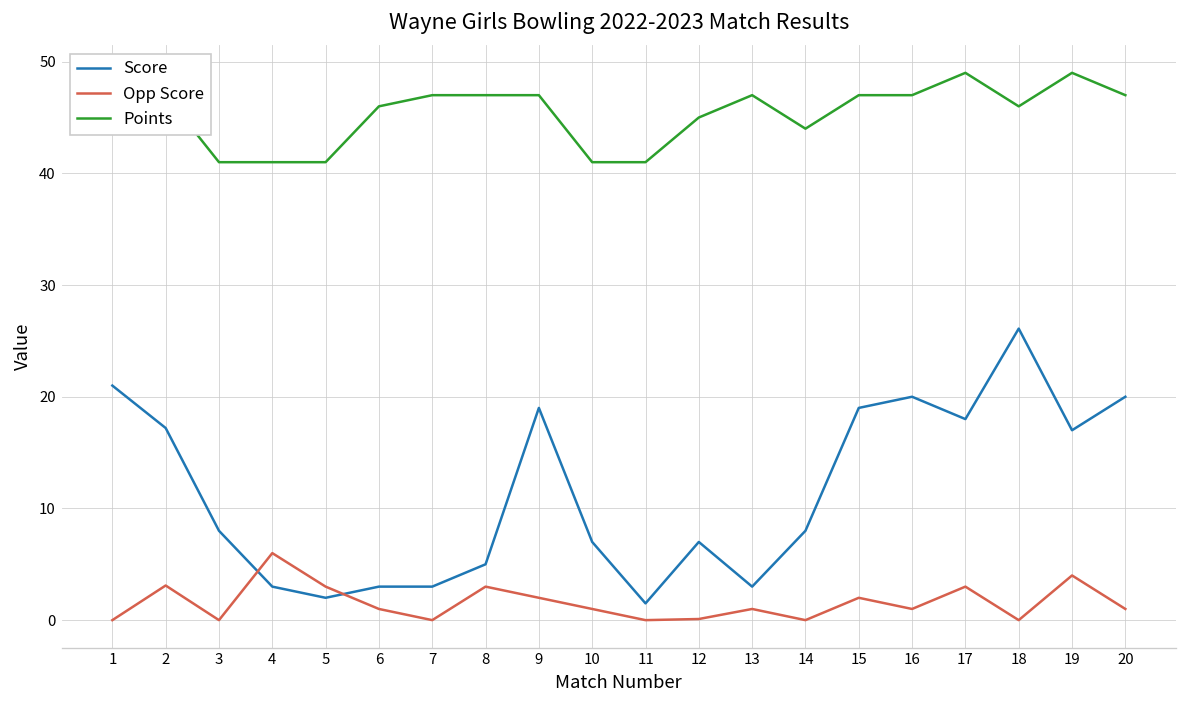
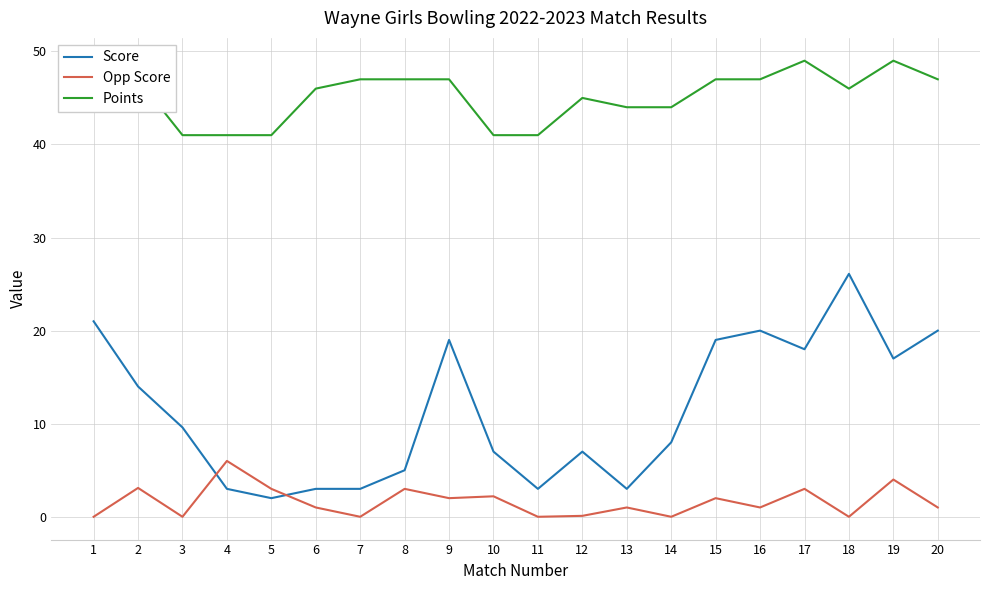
  {
    "Score": {
      "1": 21,
-     "2": 17,
-     "3": 8,
+     "2": 14,
+     "3": 10,
      "4": 3,
      "5": 2,
      "6": 3,
      "7": 3,
      "8": 5,
      "9": 19,
      "10": 7,
-     "11": 2,
+     "11": 3,
      "12": 7,
      "13": 3,
      "14": 8,
      "15": 19,
      "16": 20,
      "17": 18,
      "18": 26,
      "19": 17,
      "20": 20
    },
    "Opp Score": {
      "1": 0,
      "2": 3,
      "3": 0,
      "4": 6,
      "5": 3,
      "6": 1,
      "7": 0,
      "8": 3,
      "9": 2,
-     "10": 1,
+     "10": 2,
      "11": 0,
      "12": 0,
      "13": 1,
      "14": 0,
      "15": 2,
      "16": 1,
      "17": 3,
      "18": 0,
      "19": 4,
      "20": 1
    },
    "Points": {
      "3": 41,
      "4": 41,
      "5": 41,
      "6": 46,
      "7": 47,
      "8": 47,
      "9": 47,
      "10": 41,
      "11": 41,
      "12": 45,
-     "13": 47,
+     "13": 44,
      "14": 44,
      "15": 47,
      "16": 47,
      "17": 49,
      "18": 46,
      "19": 49,
      "20": 47
    }
  }
